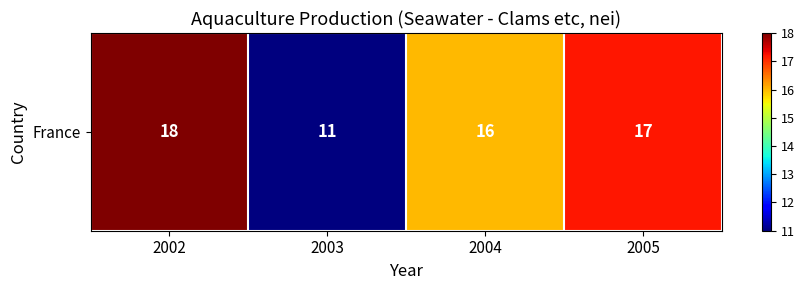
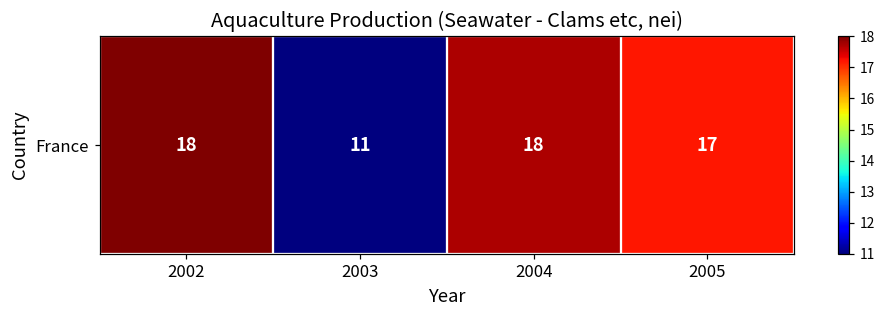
  {
    "France": {
      "2002": 18,
      "2003": 11,
-     "2004": 16,
+     "2004": 18,
      "2005": 17
    }
  }
